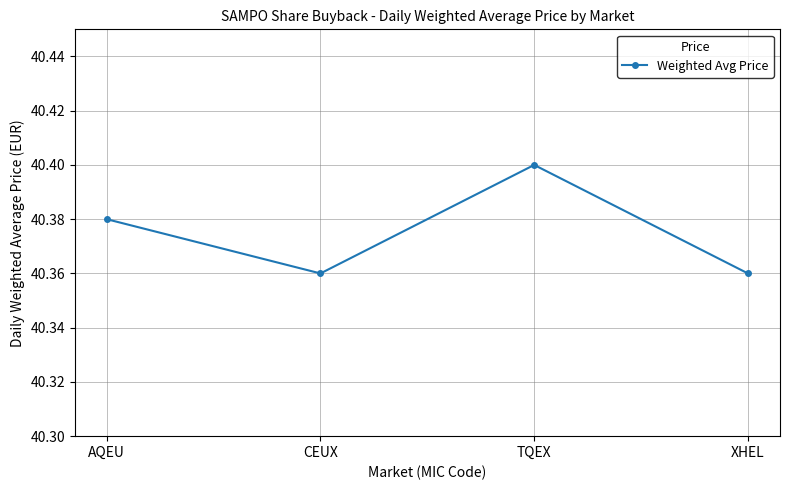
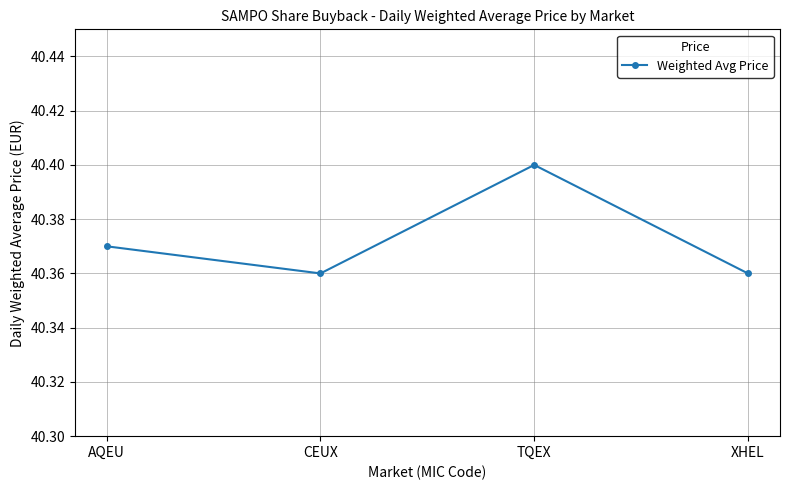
  {
-   "AQEU": 40.38,
+   "AQEU": 40.37,
    "CEUX": 40.36,
    "TQEX": 40.40,
    "XHEL": 40.36
  }
